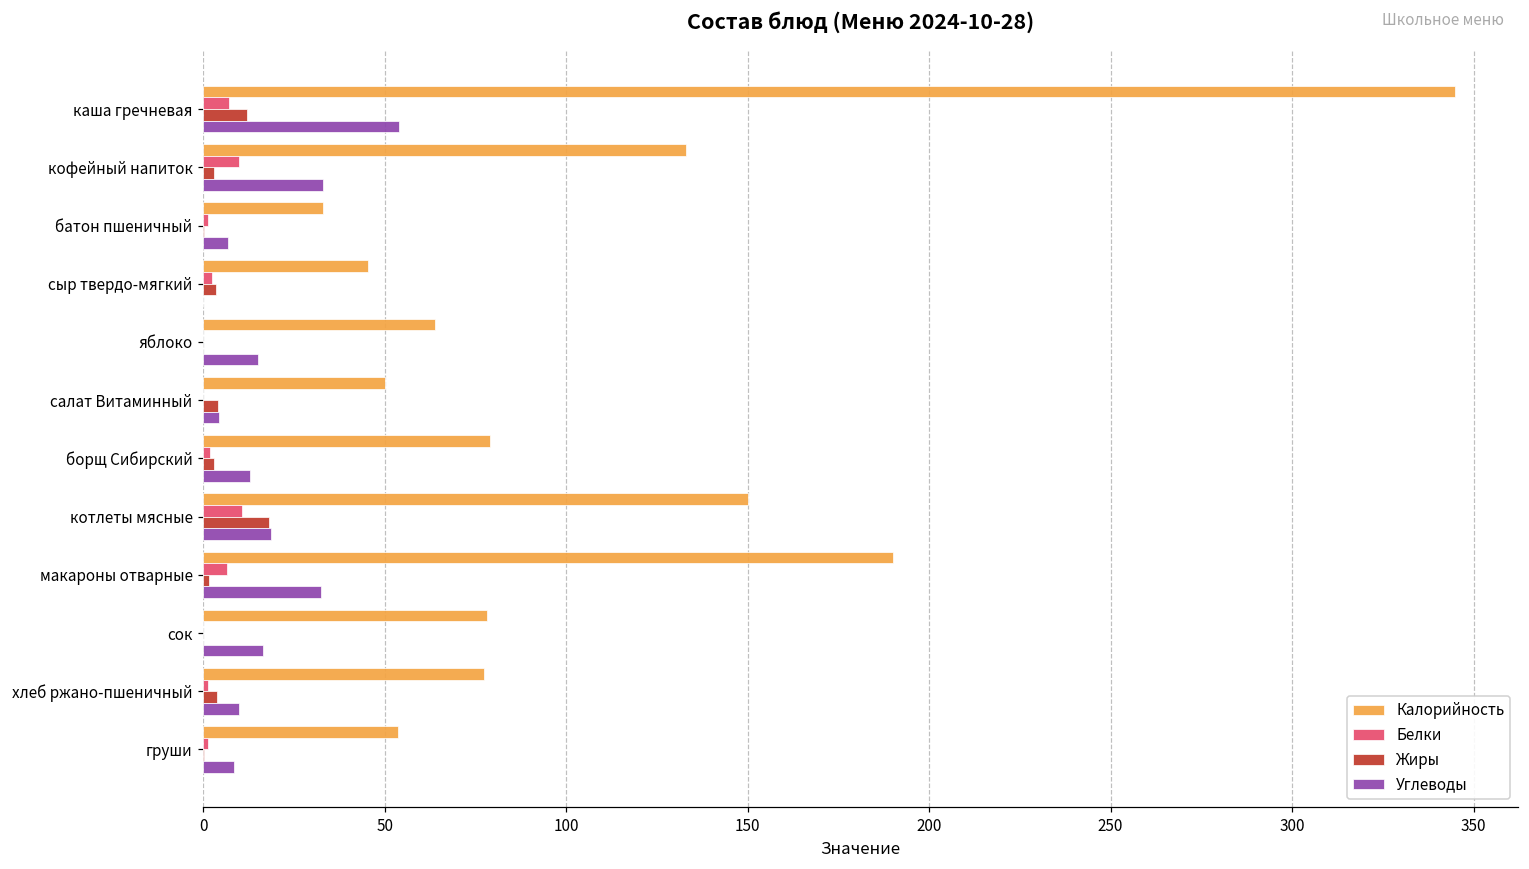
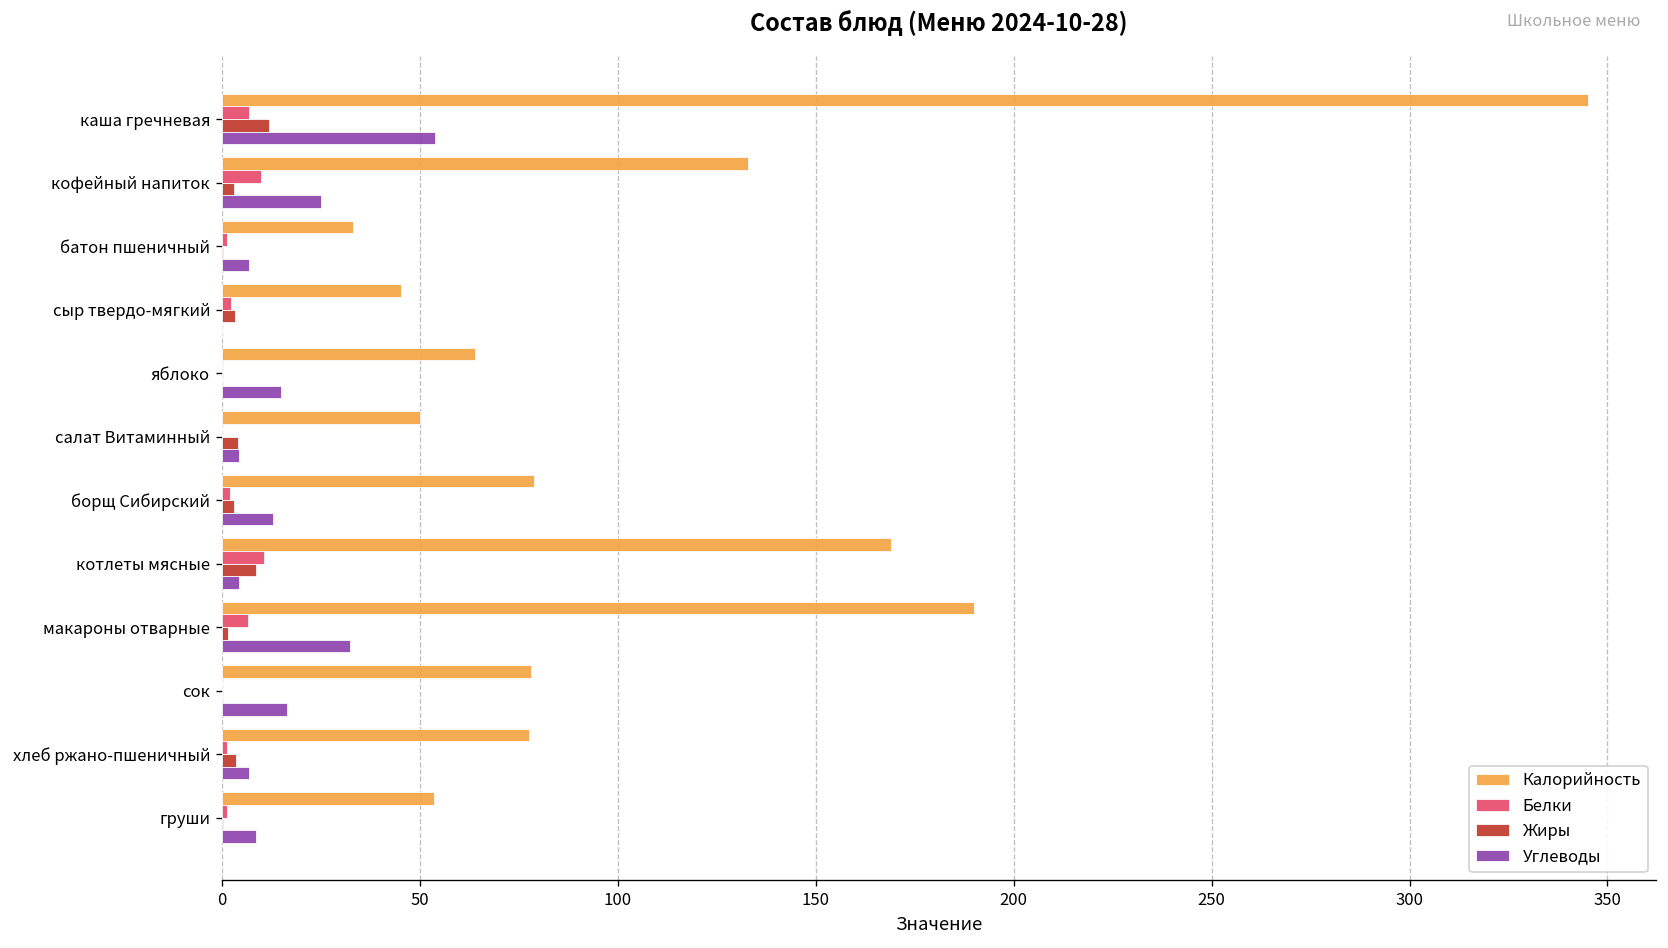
  {
    "Калорийность": {
      "каша гречневая": 345,
      "кофейный напиток": 133,
      "батон пшеничный": 33,
      "сыр твердо-мягкий": 45,
      "яблоко": 64,
      "салат Витаминный": 50,
      "борщ Сибирский": 79,
-     "котлеты мясные": 150,
+     "котлеты мясные": 169,
      "макароны отварные": 190,
      "сок": 78,
      "хлеб ржано-пшеничный": 78,
      "груши": 54
    },
    "Белки": {
      "каша гречневая": 7,
      "кофейный напиток": 10,
      "батон пшеничный": 1,
      "сыр твердо-мягкий": 2,
      "яблоко": 0,
      "салат Витаминный": 0,
      "борщ Сибирский": 2,
      "котлеты мясные": 11,
      "макароны отварные": 7,
      "сок": 0,
      "хлеб ржано-пшеничный": 1,
      "груши": 1
    },
    "Жиры": {
      "каша гречневая": 12,
      "кофейный напиток": 3,
      "сыр твердо-мягкий": 3,
      "яблоко": 0,
      "салат Витаминный": 4,
      "борщ Сибирский": 3,
-     "котлеты мясные": 18,
+     "котлеты мясные": 9,
      "макароны отварные": 2,
      "хлеб ржано-пшеничный": 4
    },
    "Углеводы": {
      "каша гречневая": 54,
-     "кофейный напиток": 33,
+     "кофейный напиток": 25,
      "батон пшеничный": 7,
      "сыр твердо-мягкий": 0,
      "яблоко": 15,
      "салат Витаминный": 4,
      "борщ Сибирский": 13,
-     "котлеты мясные": 19,
+     "котлеты мясные": 4,
      "макароны отварные": 32,
      "сок": 17,
-     "хлеб ржано-пшеничный": 10,
+     "хлеб ржано-пшеничный": 7,
      "груши": 9
    }
  }
